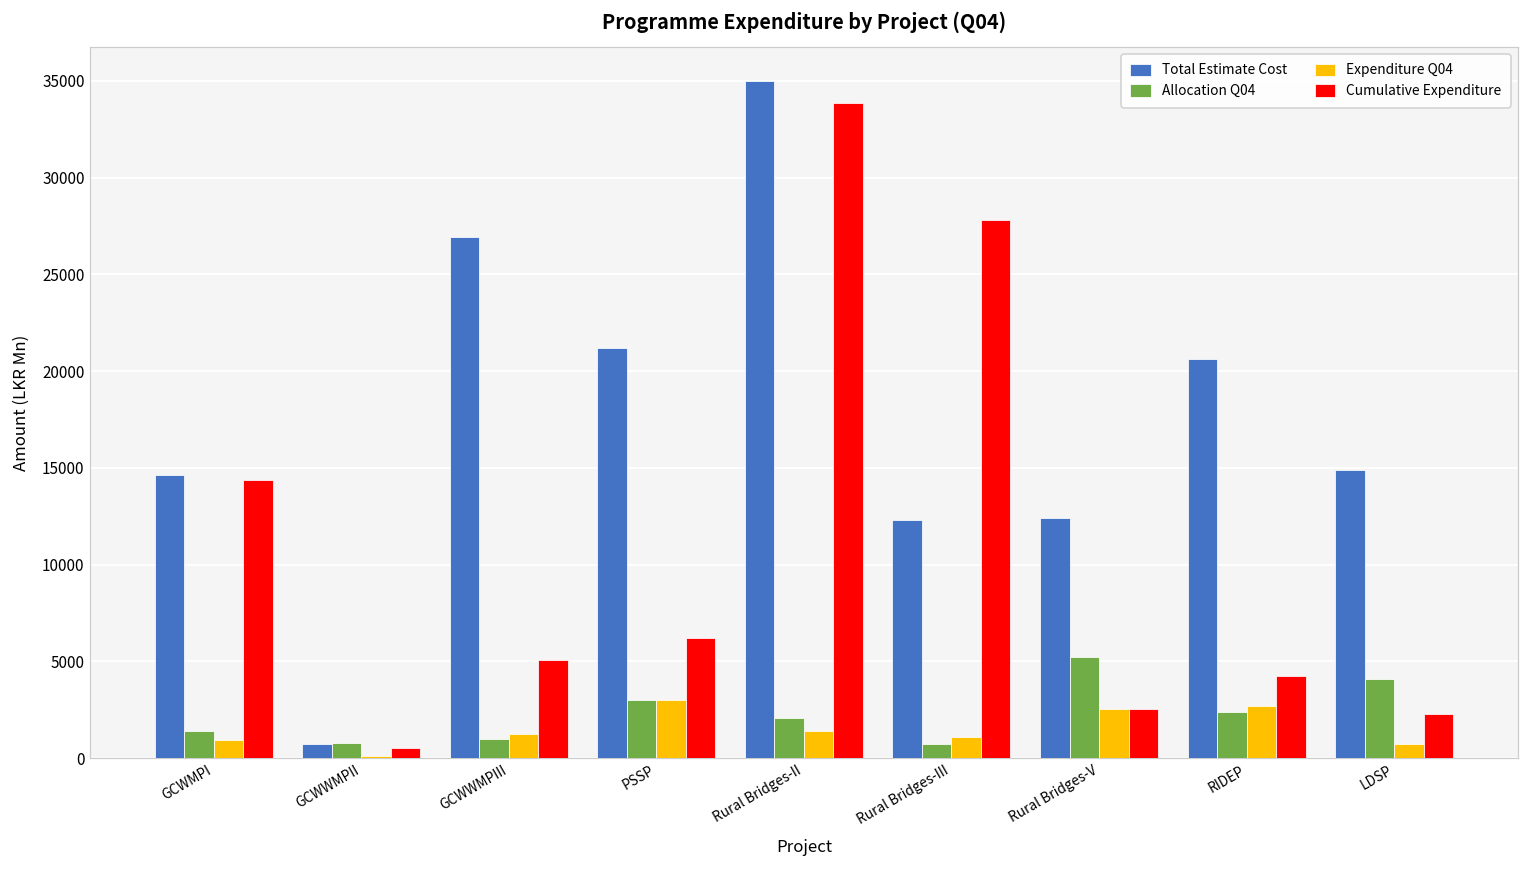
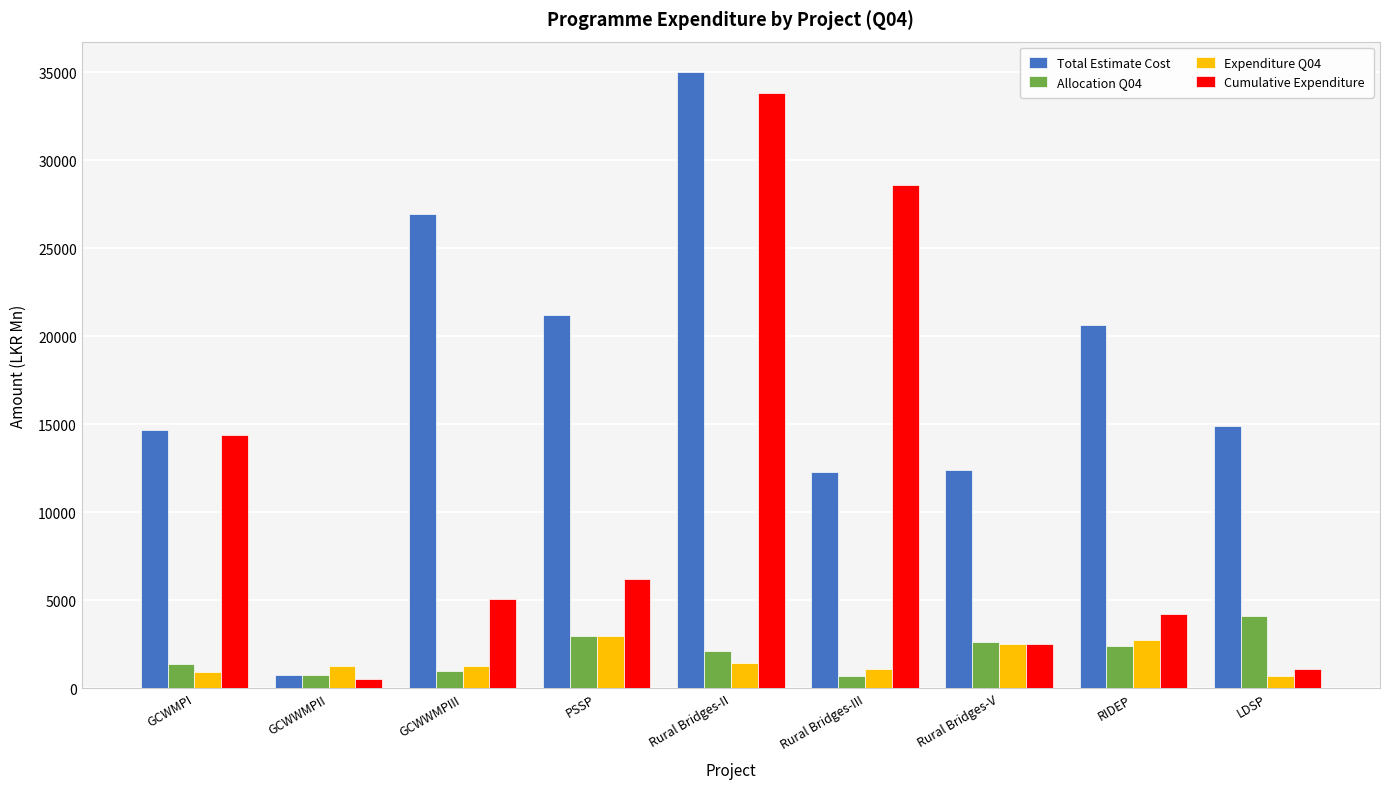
  {
    "Total Estimate Cost": {
      "GCWMPI": 14700,
      "GCWWMPII": 700,
      "GCWWMPIII": 27000,
      "PSSP": 21200,
      "Rural Bridges-II": 35000,
      "Rural Bridges-III": 12300,
      "Rural Bridges-V": 12400,
      "RIDEP": 20600,
      "LDSP": 14900
    },
    "Allocation Q04": {
      "GCWMPI": 1400,
      "GCWWMPII": 800,
      "GCWWMPIII": 1000,
      "PSSP": 3000,
      "Rural Bridges-II": 2100,
      "Rural Bridges-III": 700,
-     "Rural Bridges-V": 5200,
+     "Rural Bridges-V": 2700,
      "RIDEP": 2400,
      "LDSP": 4100
    },
    "Expenditure Q04": {
      "GCWMPI": 1000,
-     "GCWWMPII": 100,
+     "GCWWMPII": 1300,
      "GCWWMPIII": 1200,
      "PSSP": 3000,
      "Rural Bridges-II": 1400,
      "Rural Bridges-III": 1100,
      "Rural Bridges-V": 2500,
      "RIDEP": 2700,
      "LDSP": 700
    },
    "Cumulative Expenditure": {
      "GCWMPI": 14400,
      "GCWWMPII": 500,
      "GCWWMPIII": 5100,
      "PSSP": 6200,
      "Rural Bridges-II": 33800,
-     "Rural Bridges-III": 27800,
+     "Rural Bridges-III": 28600,
      "Rural Bridges-V": 2500,
      "RIDEP": 4200,
-     "LDSP": 2300
+     "LDSP": 1100
    }
  }
